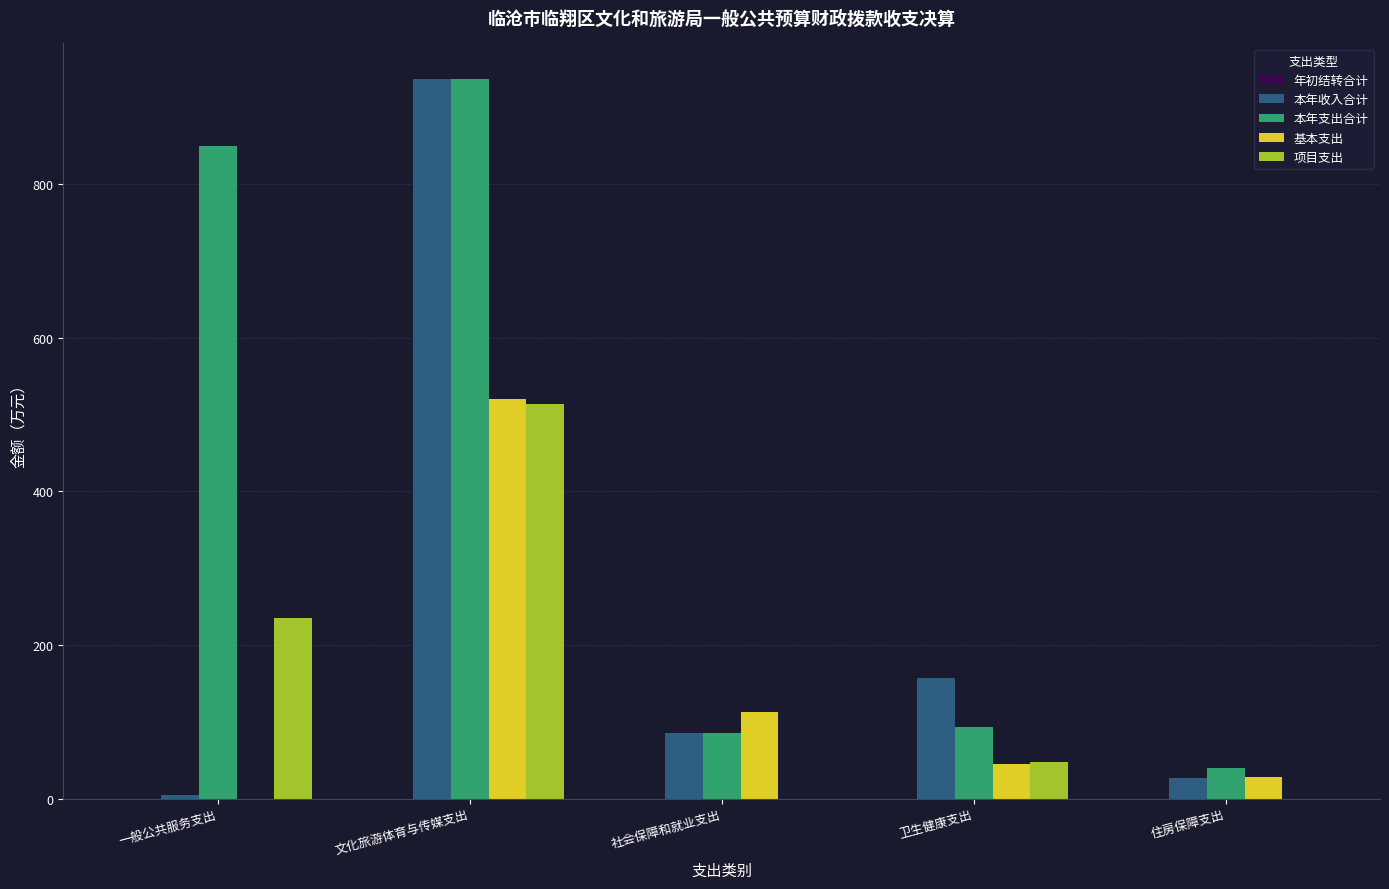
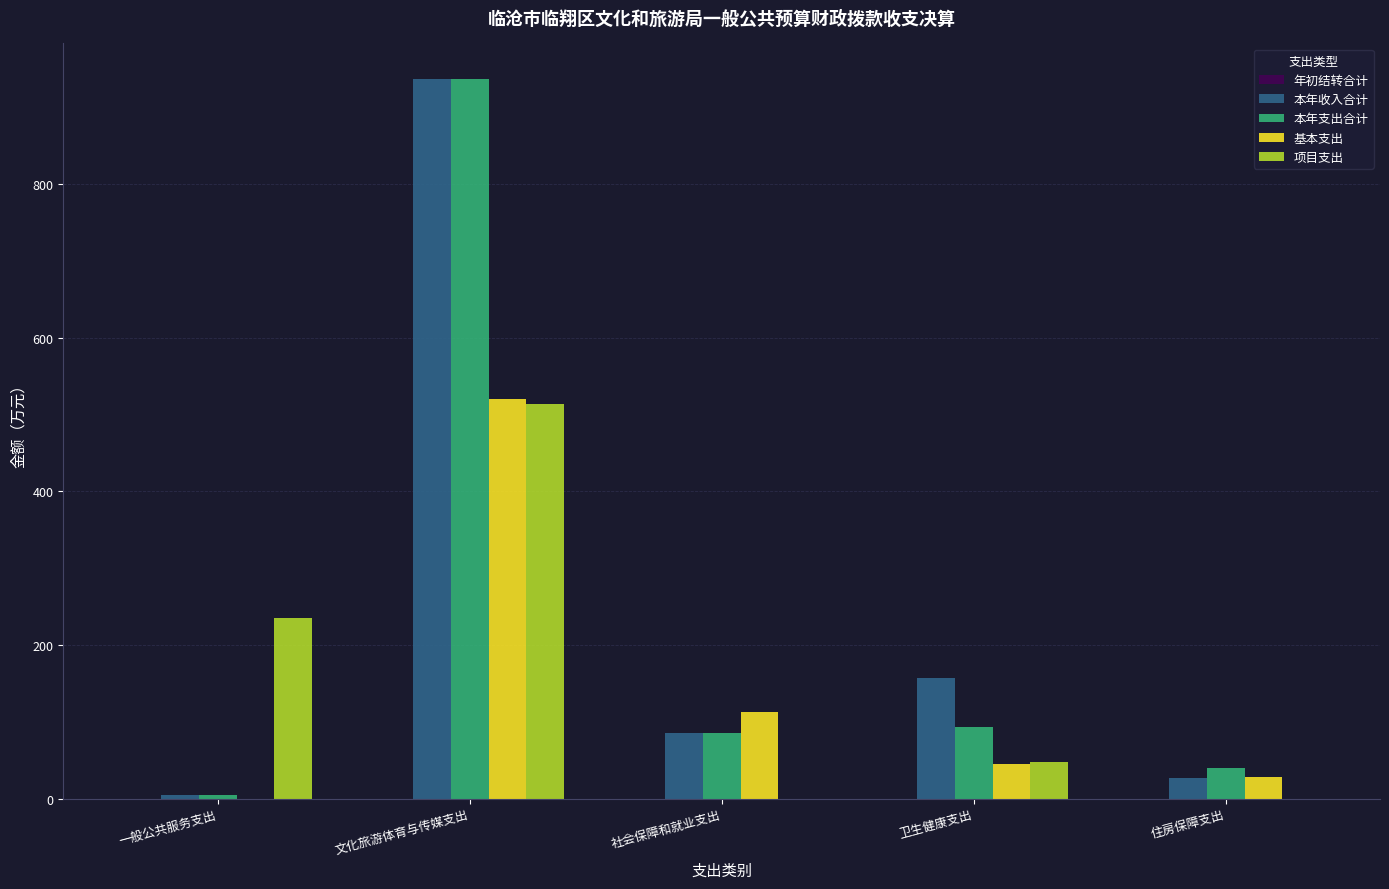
  {
    "年初结转合计": {
      "一般公共服务支出": 0,
      "文化旅游体育与传媒支出": 0,
      "社会保障和就业支出": 0,
      "卫生健康支出": 0,
      "住房保障支出": 0
    },
    "本年收入合计": {
      "一般公共服务支出": 10,
      "文化旅游体育与传媒支出": 940,
      "社会保障和就业支出": 90,
      "卫生健康支出": 160,
      "住房保障支出": 30
    },
    "本年支出合计": {
-     "一般公共服务支出": 850,
+     "一般公共服务支出": 10,
      "文化旅游体育与传媒支出": 940,
      "社会保障和就业支出": 90,
      "卫生健康支出": 90,
      "住房保障支出": 40
    },
    "基本支出": {
      "一般公共服务支出": 0,
      "文化旅游体育与传媒支出": 520,
      "社会保障和就业支出": 110,
      "卫生健康支出": 50,
      "住房保障支出": 30
    },
    "项目支出": {
      "一般公共服务支出": 230,
      "文化旅游体育与传媒支出": 510,
      "社会保障和就业支出": 0,
      "卫生健康支出": 50,
      "住房保障支出": 0
    }
  }
